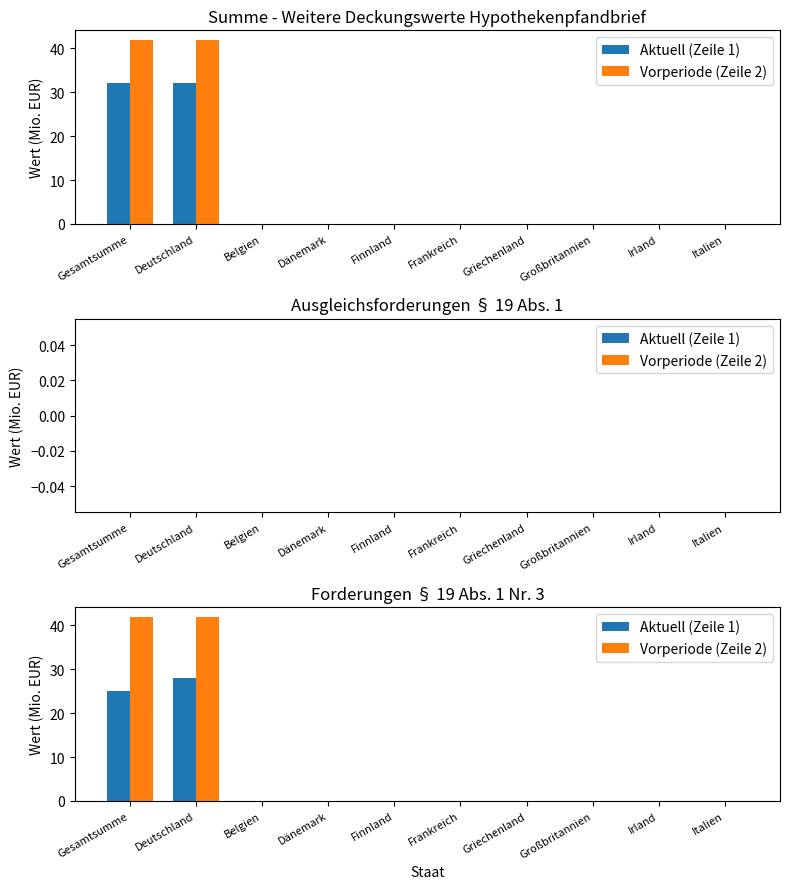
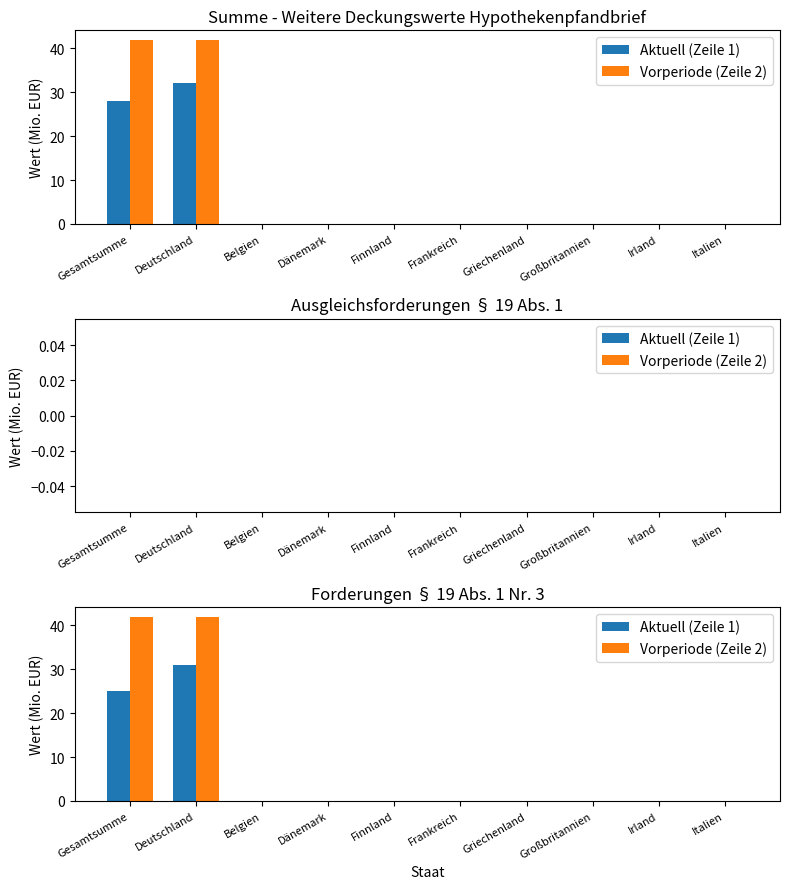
  {
    "Summe - Weitere Deckungswerte Hypothekenpfandbrief": {
      "Aktuell (Zeile 1)": {
-       "Gesamtsumme": 32,
+       "Gesamtsumme": 28,
        "Deutschland": 32,
        "Belgien": 0,
        "Dänemark": 0,
        "Finnland": 0,
        "Frankreich": 0,
        "Griechenland": 0,
        "Großbritannien": 0,
        "Irland": 0,
        "Italien": 0
      },
      "Vorperiode (Zeile 2)": {
        "Gesamtsumme": 42,
        "Deutschland": 42,
        "Belgien": 0,
        "Dänemark": 0,
        "Finnland": 0,
        "Frankreich": 0,
        "Griechenland": 0,
        "Großbritannien": 0,
        "Irland": 0,
        "Italien": 0
      }
    },
    "Ausgleichsforderungen § 19 Abs. 1": {
      "Aktuell (Zeile 1)": {
        "Gesamtsumme": 0.000,
        "Deutschland": 0.000,
        "Belgien": 0.000,
        "Dänemark": 0.000,
        "Finnland": 0.000,
        "Frankreich": 0.000,
        "Griechenland": 0.000,
        "Großbritannien": 0.000,
        "Irland": 0.000,
        "Italien": 0.000
      },
      "Vorperiode (Zeile 2)": {
        "Gesamtsumme": 0.000,
        "Deutschland": 0.000,
        "Belgien": 0.000,
        "Dänemark": 0.000,
        "Finnland": 0.000,
        "Frankreich": 0.000,
        "Griechenland": 0.000,
        "Großbritannien": 0.000,
        "Irland": 0.000,
        "Italien": 0.000
      }
    },
    "Forderungen § 19 Abs. 1 Nr. 3": {
      "Aktuell (Zeile 1)": {
        "Gesamtsumme": 25,
-       "Deutschland": 28,
+       "Deutschland": 31,
        "Belgien": 0,
        "Dänemark": 0,
        "Finnland": 0,
        "Frankreich": 0,
        "Griechenland": 0,
        "Großbritannien": 0,
        "Irland": 0,
        "Italien": 0
      },
      "Vorperiode (Zeile 2)": {
        "Gesamtsumme": 42,
        "Deutschland": 42,
        "Belgien": 0,
        "Dänemark": 0,
        "Finnland": 0,
        "Frankreich": 0,
        "Griechenland": 0,
        "Großbritannien": 0,
        "Irland": 0,
        "Italien": 0
      }
    }
  }
